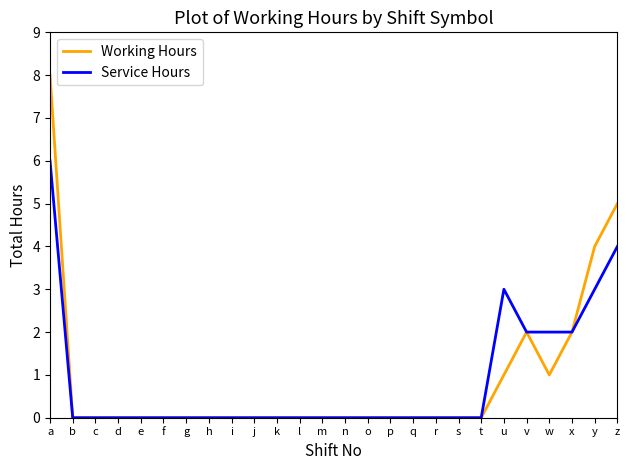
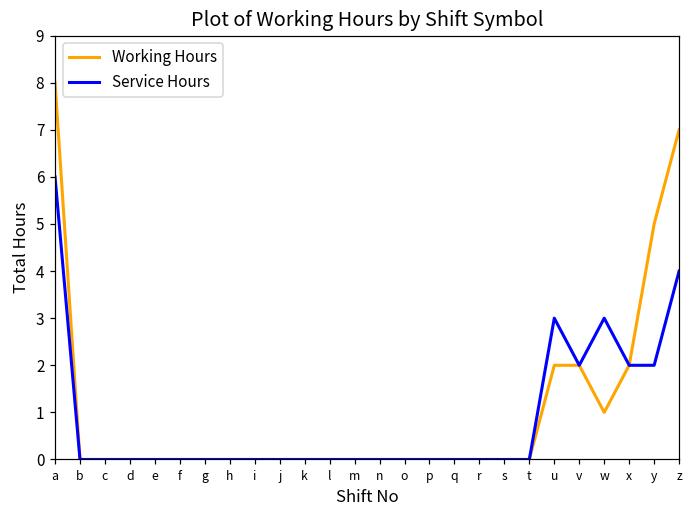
  {
    "Working Hours": {
      "a": 8,
-     "u": 1,
+     "u": 2,
      "w": 1,
-     "y": 4,
-     "z": 5
+     "y": 5,
+     "z": 7
    },
    "Service Hours": {
      "a": 6,
      "u": 3,
-     "w": 2,
-     "y": 3,
+     "w": 3,
+     "y": 2,
      "z": 4
    }
  }
